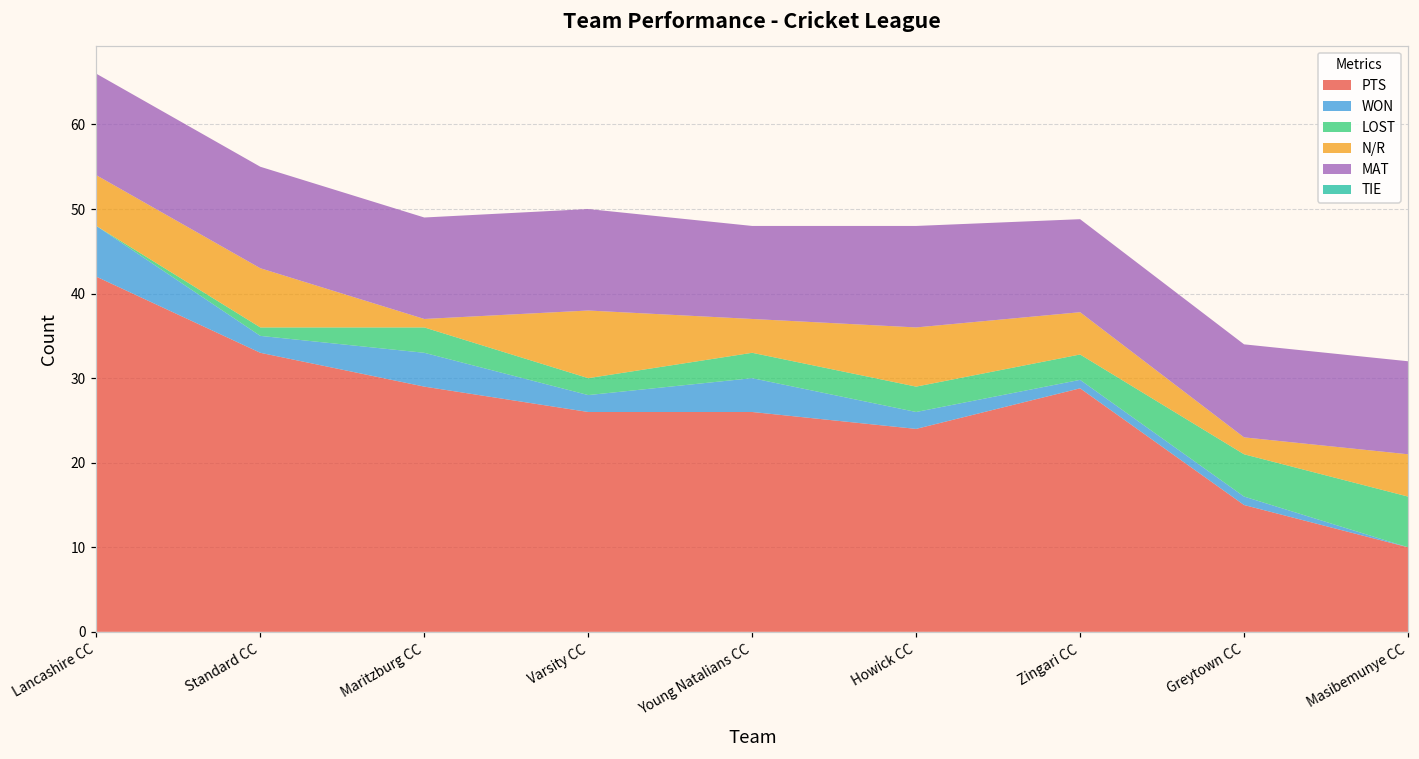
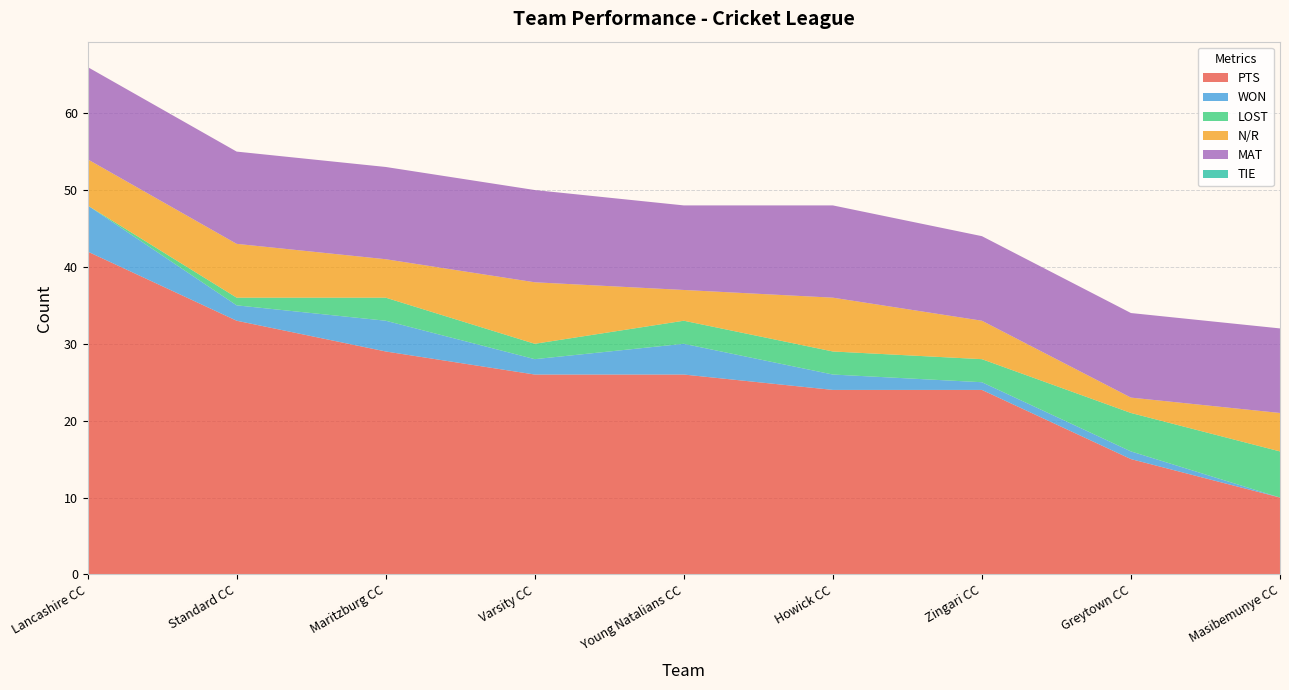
  {
    "PTS": {
      "Lancashire CC": 42,
      "Standard CC": 33,
      "Maritzburg CC": 29,
      "Varsity CC": 26,
      "Young Natalians CC": 26,
      "Howick CC": 24,
-     "Zingari CC": 29,
+     "Zingari CC": 24,
      "Greytown CC": 15
    },
    "WON": {
      "Standard CC": 2,
      "Maritzburg CC": 4,
      "Varsity CC": 2,
      "Young Natalians CC": 4,
      "Howick CC": 2,
      "Zingari CC": 1,
      "Greytown CC": 1
    },
    "N/R": {
      "Lancashire CC": 6,
      "Standard CC": 7,
-     "Maritzburg CC": 1,
+     "Maritzburg CC": 5,
      "Varsity CC": 8,
      "Young Natalians CC": 4,
      "Howick CC": 7,
      "Zingari CC": 5,
      "Greytown CC": 2,
      "Masibemunye CC": 5
    }
  }
